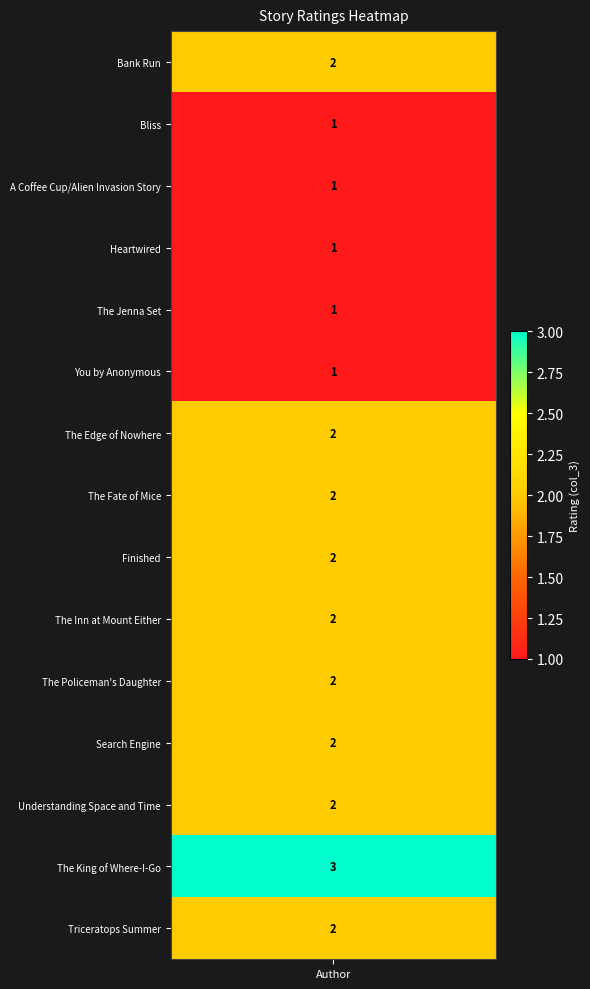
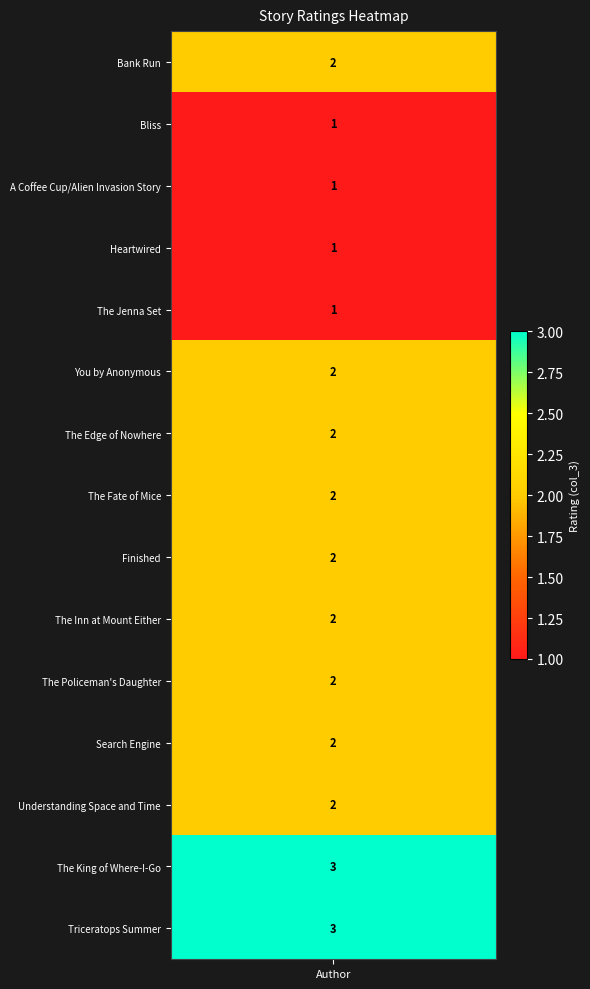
  {
    "Bank Run": {
      "Author": 2
    },
    "Bliss": {
      "Author": 1
    },
    "A Coffee Cup/Alien Invasion Story": {
      "Author": 1
    },
    "Heartwired": {
      "Author": 1
    },
    "The Jenna Set": {
      "Author": 1
    },
    "You by Anonymous": {
-     "Author": 1
+     "Author": 2
    },
    "The Edge of Nowhere": {
      "Author": 2
    },
    "The Fate of Mice": {
      "Author": 2
    },
    "Finished": {
      "Author": 2
    },
    "The Inn at Mount Either": {
      "Author": 2
    },
    "The Policeman's Daughter": {
      "Author": 2
    },
    "Search Engine": {
      "Author": 2
    },
    "Understanding Space and Time": {
      "Author": 2
    },
    "The King of Where-I-Go": {
      "Author": 3
    },
    "Triceratops Summer": {
-     "Author": 2
+     "Author": 3
    }
  }
